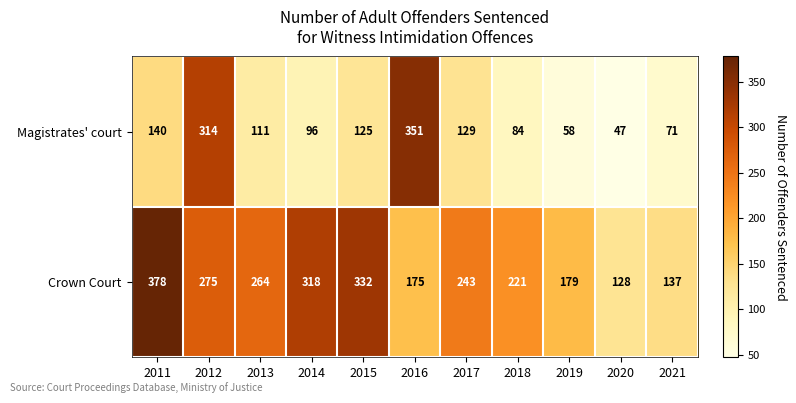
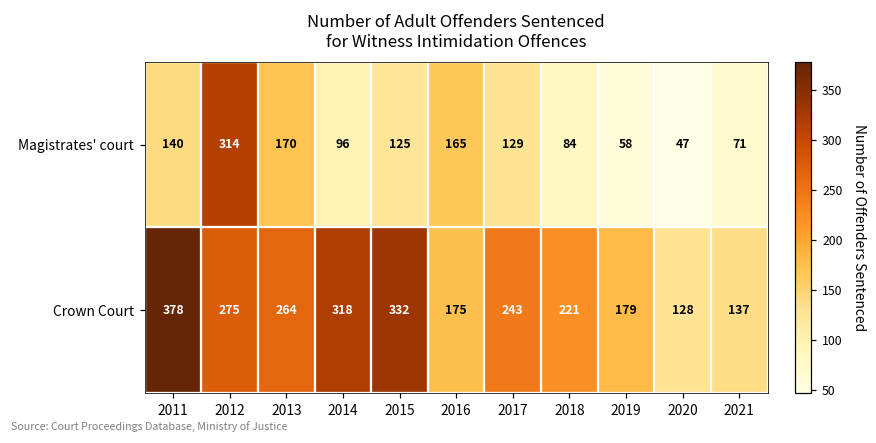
  {
    "Magistrates' court": {
      "2011": 140,
      "2012": 314,
-     "2013": 111,
+     "2013": 170,
      "2014": 96,
      "2015": 125,
-     "2016": 351,
+     "2016": 165,
      "2017": 129,
      "2018": 84,
      "2019": 58,
      "2020": 47,
      "2021": 71
    },
    "Crown Court": {
      "2011": 378,
      "2012": 275,
      "2013": 264,
      "2014": 318,
      "2015": 332,
      "2016": 175,
      "2017": 243,
      "2018": 221,
      "2019": 179,
      "2020": 128,
      "2021": 137
    }
  }
